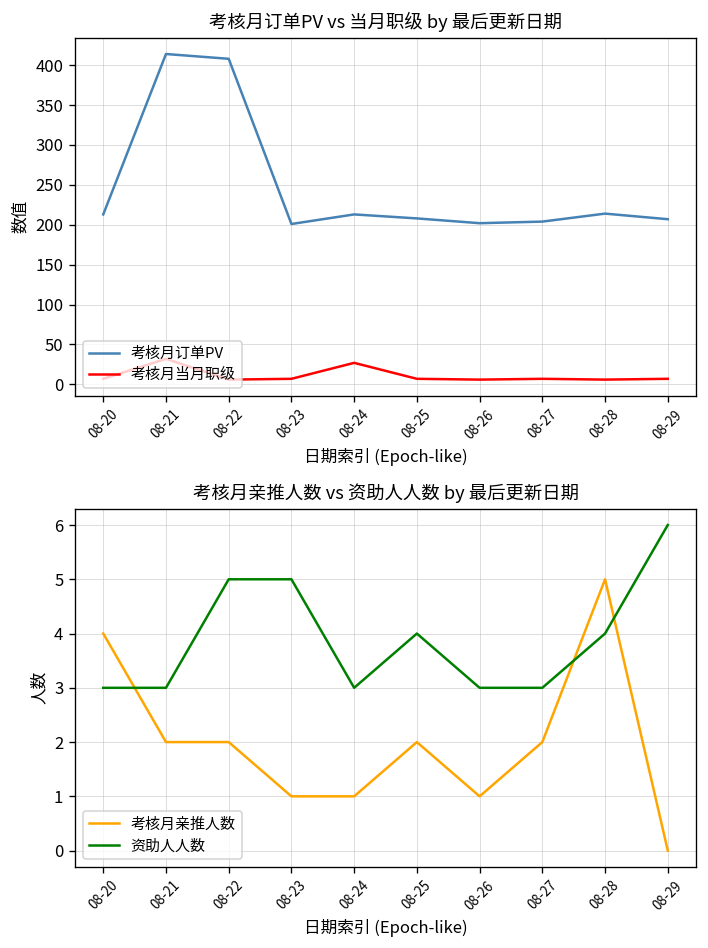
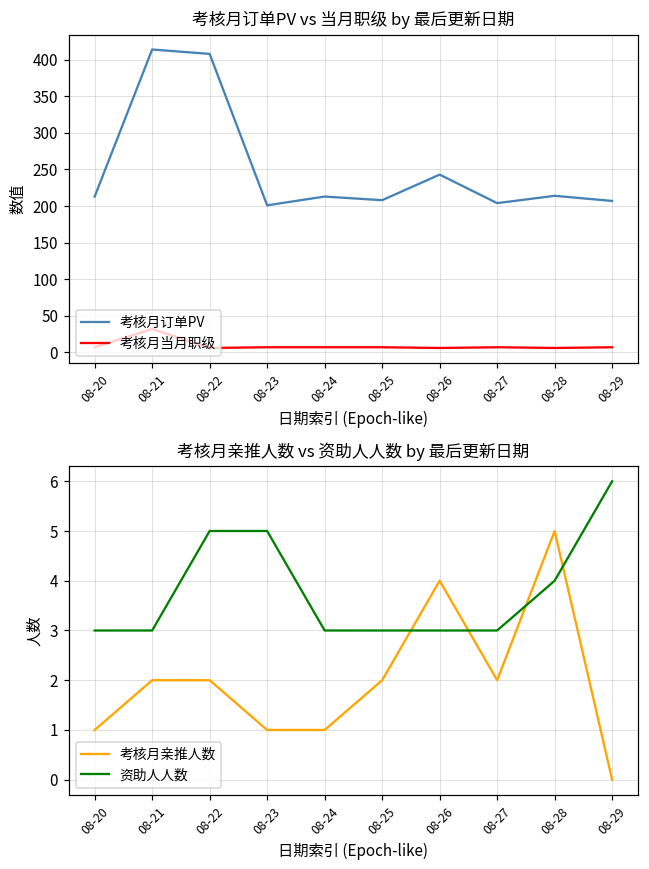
  {
    "考核月订单PV vs 当月职级 by 最后更新日期": {
      "考核月订单PV": {
        "08-20": 210,
        "08-21": 410,
        "08-22": 410,
        "08-23": 200,
        "08-24": 210,
        "08-25": 210,
-       "08-26": 200,
+       "08-26": 240,
        "08-27": 200,
        "08-28": 210,
        "08-29": 210
      },
      "考核月当月职级": {
        "08-23": 10,
-       "08-24": 30,
+       "08-24": 10,
        "08-25": 10,
        "08-26": 10,
        "08-27": 10,
        "08-28": 10,
        "08-29": 10
      }
    },
    "考核月亲推人数 vs 资助人人数 by 最后更新日期": {
      "考核月亲推人数": {
-       "08-20": 4,
+       "08-20": 1,
        "08-21": 2,
        "08-22": 2,
        "08-23": 1,
        "08-24": 1,
        "08-25": 2,
-       "08-26": 1,
+       "08-26": 4,
        "08-27": 2,
        "08-28": 5,
        "08-29": 0
      },
      "资助人人数": {
        "08-20": 3,
        "08-21": 3,
        "08-22": 5,
        "08-23": 5,
        "08-24": 3,
-       "08-25": 4,
+       "08-25": 3,
        "08-26": 3,
        "08-27": 3,
        "08-28": 4,
        "08-29": 6
      }
    }
  }
